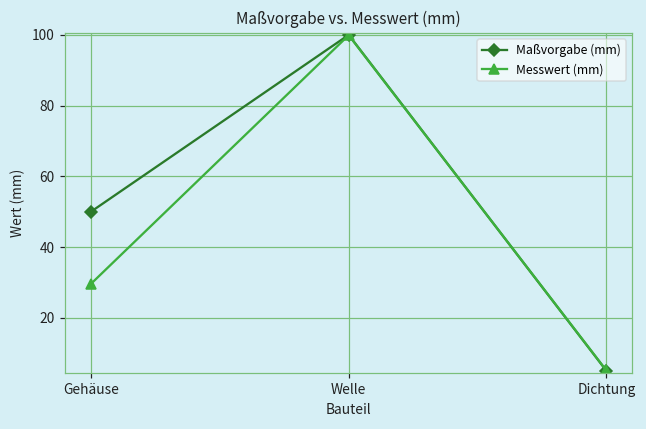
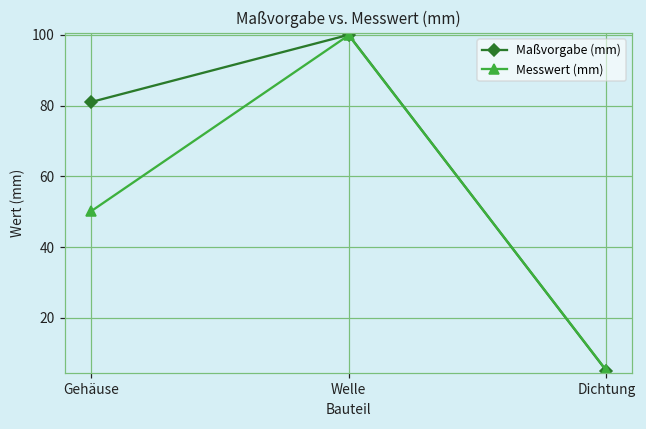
  {
    "Maßvorgabe (mm)": {
-     "Gehäuse": 50
+     "Gehäuse": 81
    },
    "Messwert (mm)": {
-     "Gehäuse": 30
+     "Gehäuse": 50
    }
  }
